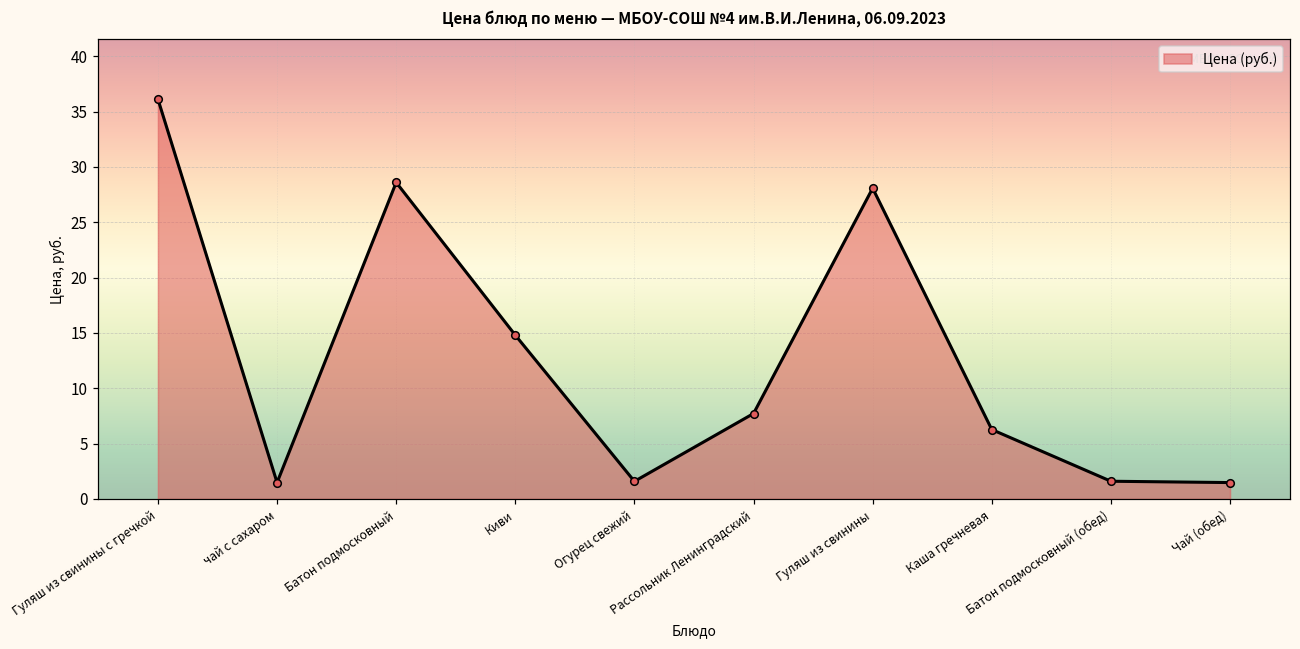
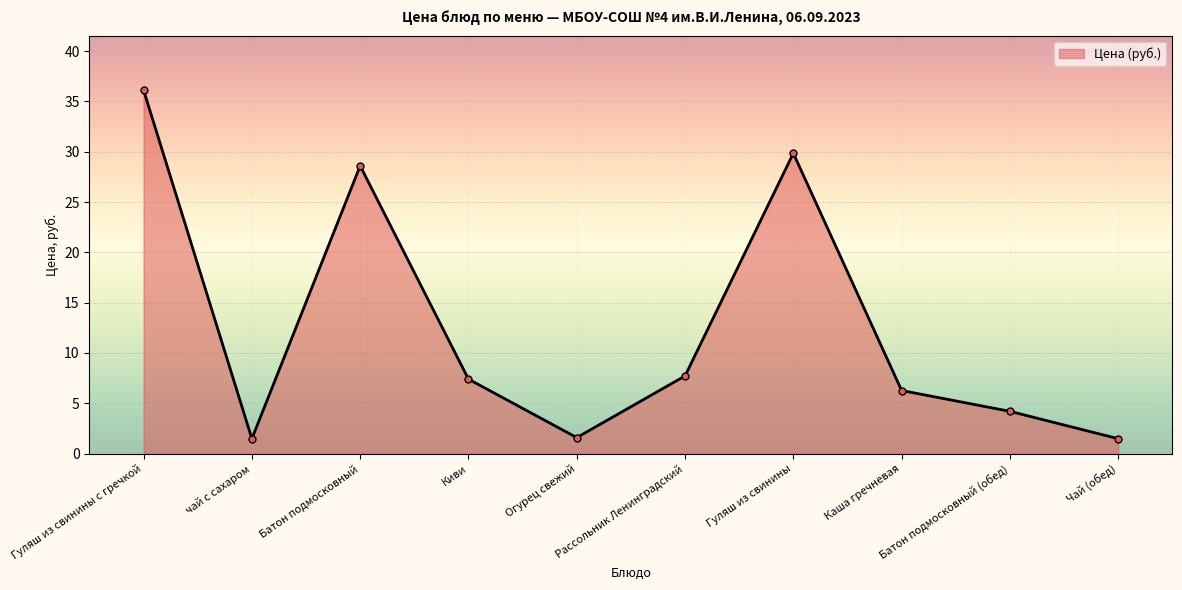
  {
    "Гуляш из свинины с гречкой": 36.1,
    "чай с сахаром": 1.5,
    "Батон подмосковный": 28.6,
-   "Киви": 14.8,
+   "Киви": 7.4,
    "Огурец свежий": 1.6,
    "Рассольник Ленинградский": 7.7,
-   "Гуляш из свинины": 28.1,
+   "Гуляш из свинины": 29.9,
    "Каша гречневая": 6.3,
-   "Батон подмосковный (обед)": 1.6,
+   "Батон подмосковный (обед)": 4.2,
    "Чай (обед)": 1.5
  }
